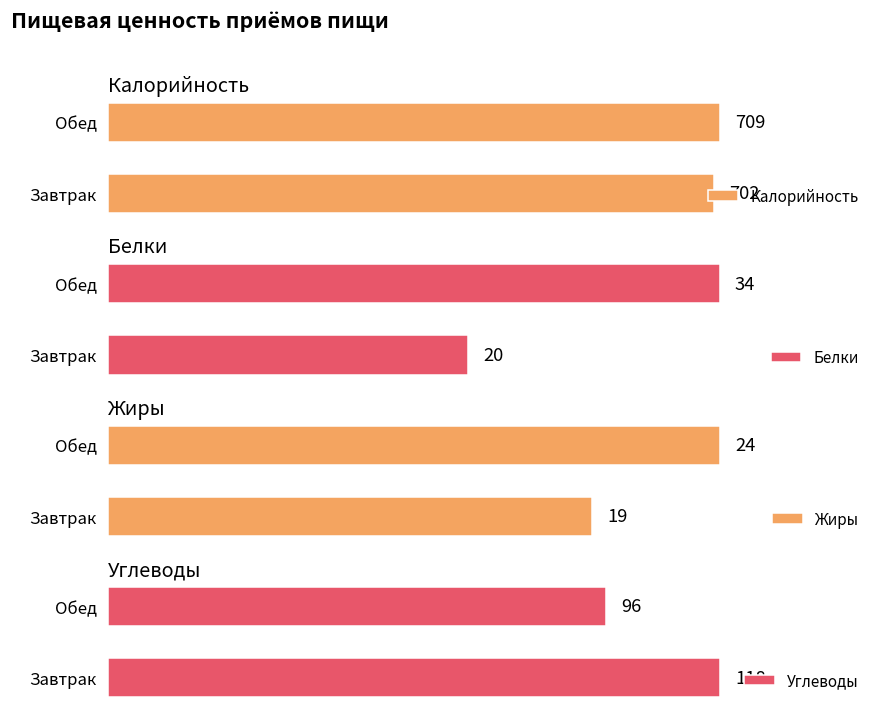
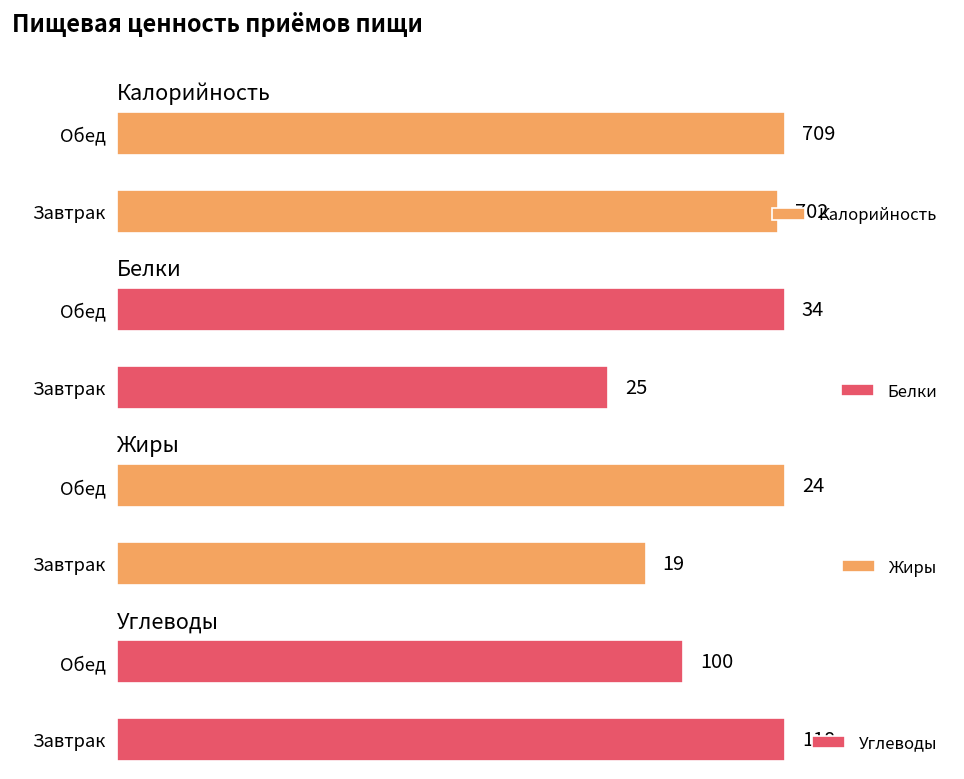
  {
    "Калорийность": {
      "Обед": 709,
      "Завтрак": 702
    },
    "Белки": {
      "Обед": 34,
-     "Завтрак": 20
+     "Завтрак": 25
    },
    "Жиры": {
      "Обед": 24,
      "Завтрак": 19
    },
    "Углеводы": {
-     "Обед": 96,
+     "Обед": 100,
      "Завтрак": 118
    }
  }
